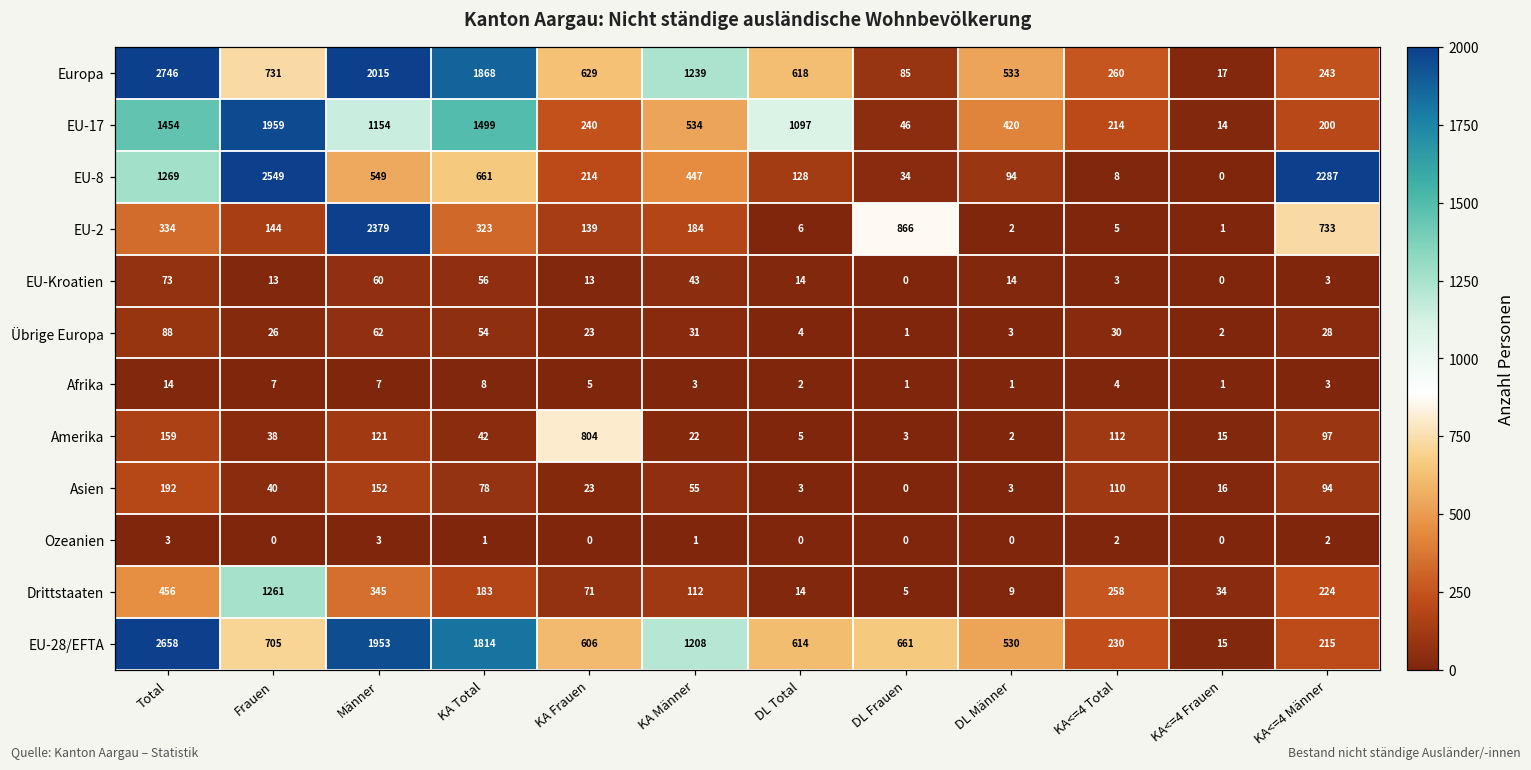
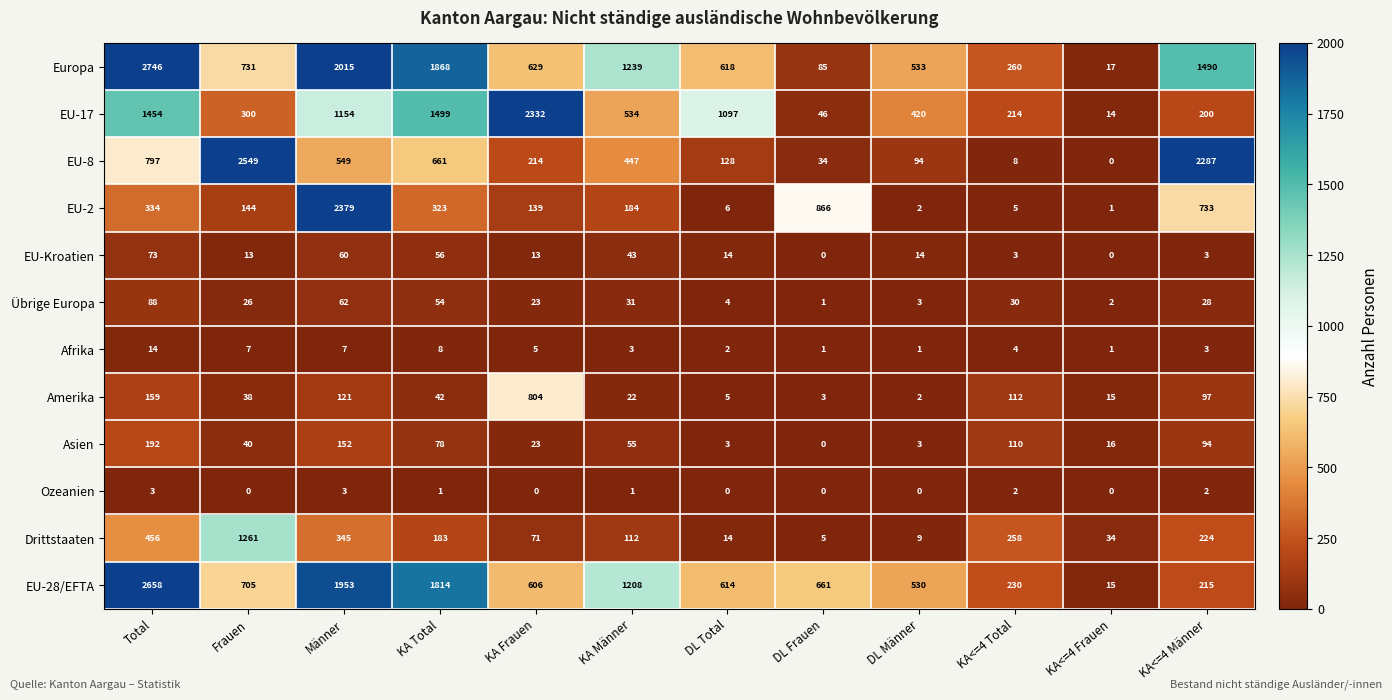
  {
    "Europa": {
      "Total": 2746,
      "Frauen": 731,
      "Männer": 2015,
      "KA Total": 1868,
      "KA Frauen": 629,
      "KA Männer": 1239,
      "DL Total": 618,
      "DL Frauen": 85,
      "DL Männer": 533,
      "KA<=4 Total": 260,
      "KA<=4 Frauen": 17,
-     "KA<=4 Männer": 243
+     "KA<=4 Männer": 1490
    },
    "EU-17": {
      "Total": 1454,
-     "Frauen": 1959,
+     "Frauen": 300,
      "Männer": 1154,
      "KA Total": 1499,
-     "KA Frauen": 240,
+     "KA Frauen": 2332,
      "KA Männer": 534,
      "DL Total": 1097,
      "DL Frauen": 46,
      "DL Männer": 420,
      "KA<=4 Total": 214,
      "KA<=4 Frauen": 14,
      "KA<=4 Männer": 200
    },
    "EU-8": {
-     "Total": 1269,
+     "Total": 797,
      "Frauen": 2549,
      "Männer": 549,
      "KA Total": 661,
      "KA Frauen": 214,
      "KA Männer": 447,
      "DL Total": 128,
      "DL Frauen": 34,
      "DL Männer": 94,
      "KA<=4 Total": 8,
      "KA<=4 Frauen": 0,
      "KA<=4 Männer": 2287
    },
    "EU-2": {
      "Total": 334,
      "Frauen": 144,
      "Männer": 2379,
      "KA Total": 323,
      "KA Frauen": 139,
      "KA Männer": 184,
      "DL Total": 6,
      "DL Frauen": 866,
      "DL Männer": 2,
      "KA<=4 Total": 5,
      "KA<=4 Frauen": 1,
      "KA<=4 Männer": 733
    },
    "EU-Kroatien": {
      "Total": 73,
      "Frauen": 13,
      "Männer": 60,
      "KA Total": 56,
      "KA Frauen": 13,
      "KA Männer": 43,
      "DL Total": 14,
      "DL Frauen": 0,
      "DL Männer": 14,
      "KA<=4 Total": 3,
      "KA<=4 Frauen": 0,
      "KA<=4 Männer": 3
    },
    "Übrige Europa": {
      "Total": 88,
      "Frauen": 26,
      "Männer": 62,
      "KA Total": 54,
      "KA Frauen": 23,
      "KA Männer": 31,
      "DL Total": 4,
      "DL Frauen": 1,
      "DL Männer": 3,
      "KA<=4 Total": 30,
      "KA<=4 Frauen": 2,
      "KA<=4 Männer": 28
    },
    "Afrika": {
      "Total": 14,
      "Frauen": 7,
      "Männer": 7,
      "KA Total": 8,
      "KA Frauen": 5,
      "KA Männer": 3,
      "DL Total": 2,
      "DL Frauen": 1,
      "DL Männer": 1,
      "KA<=4 Total": 4,
      "KA<=4 Frauen": 1,
      "KA<=4 Männer": 3
    },
    "Amerika": {
      "Total": 159,
      "Frauen": 38,
      "Männer": 121,
      "KA Total": 42,
      "KA Frauen": 804,
      "KA Männer": 22,
      "DL Total": 5,
      "DL Frauen": 3,
      "DL Männer": 2,
      "KA<=4 Total": 112,
      "KA<=4 Frauen": 15,
      "KA<=4 Männer": 97
    },
    "Asien": {
      "Total": 192,
      "Frauen": 40,
      "Männer": 152,
      "KA Total": 78,
      "KA Frauen": 23,
      "KA Männer": 55,
      "DL Total": 3,
      "DL Frauen": 0,
      "DL Männer": 3,
      "KA<=4 Total": 110,
      "KA<=4 Frauen": 16,
      "KA<=4 Männer": 94
    },
    "Ozeanien": {
      "Total": 3,
      "Frauen": 0,
      "Männer": 3,
      "KA Total": 1,
      "KA Frauen": 0,
      "KA Männer": 1,
      "DL Total": 0,
      "DL Frauen": 0,
      "DL Männer": 0,
      "KA<=4 Total": 2,
      "KA<=4 Frauen": 0,
      "KA<=4 Männer": 2
    },
    "Drittstaaten": {
      "Total": 456,
      "Frauen": 1261,
      "Männer": 345,
      "KA Total": 183,
      "KA Frauen": 71,
      "KA Männer": 112,
      "DL Total": 14,
      "DL Frauen": 5,
      "DL Männer": 9,
      "KA<=4 Total": 258,
      "KA<=4 Frauen": 34,
      "KA<=4 Männer": 224
    },
    "EU-28/EFTA": {
      "Total": 2658,
      "Frauen": 705,
      "Männer": 1953,
      "KA Total": 1814,
      "KA Frauen": 606,
      "KA Männer": 1208,
      "DL Total": 614,
      "DL Frauen": 661,
      "DL Männer": 530,
      "KA<=4 Total": 230,
      "KA<=4 Frauen": 15,
      "KA<=4 Männer": 215
    }
  }
